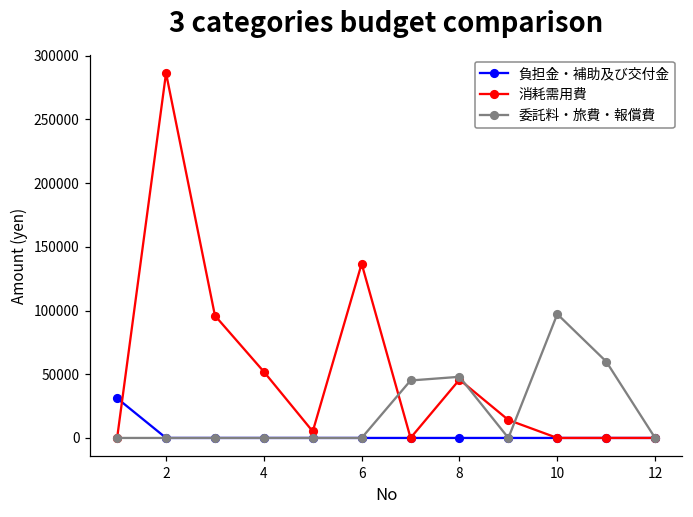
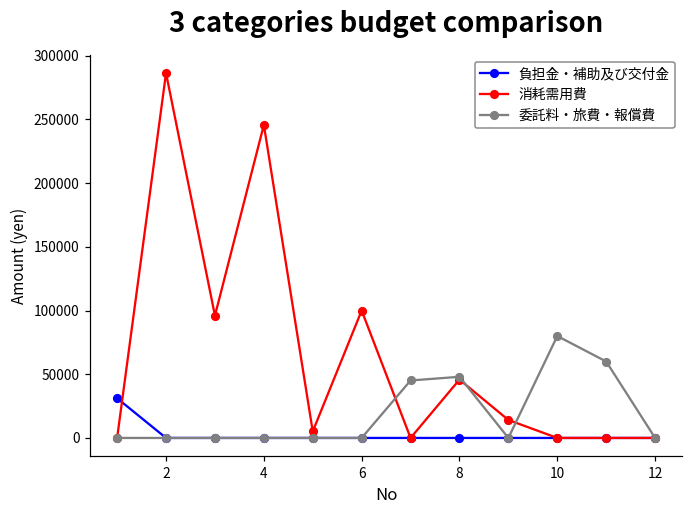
  {
    "負担金・補助及び交付金": {
      "8": 0
    },
    "消耗需用費": {
      "2": 286000,
-     "4": 52000,
-     "6": 137000,
+     "4": 246000,
+     "6": 100000,
      "8": 46000
    },
    "委託料・旅費・報償費": {
      "8": 48000,
-     "10": 97000
+     "10": 80000
    }
  }
